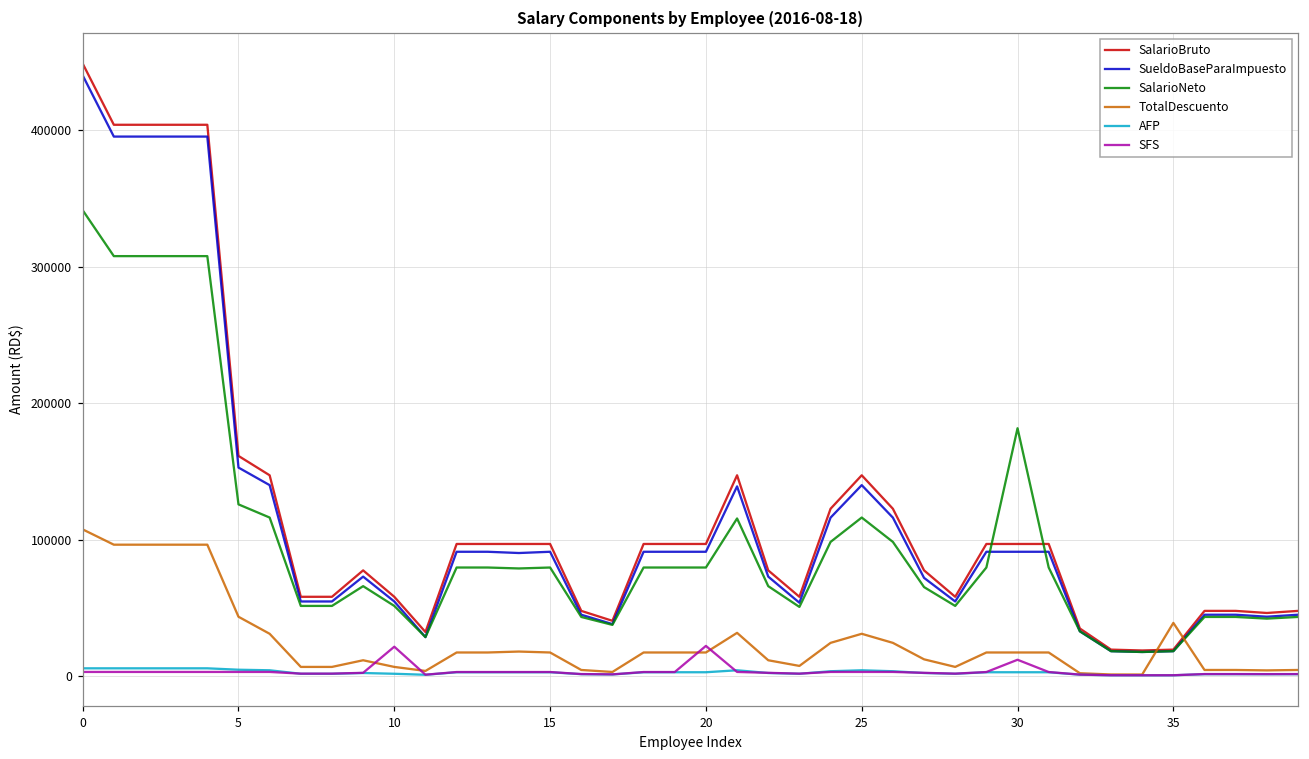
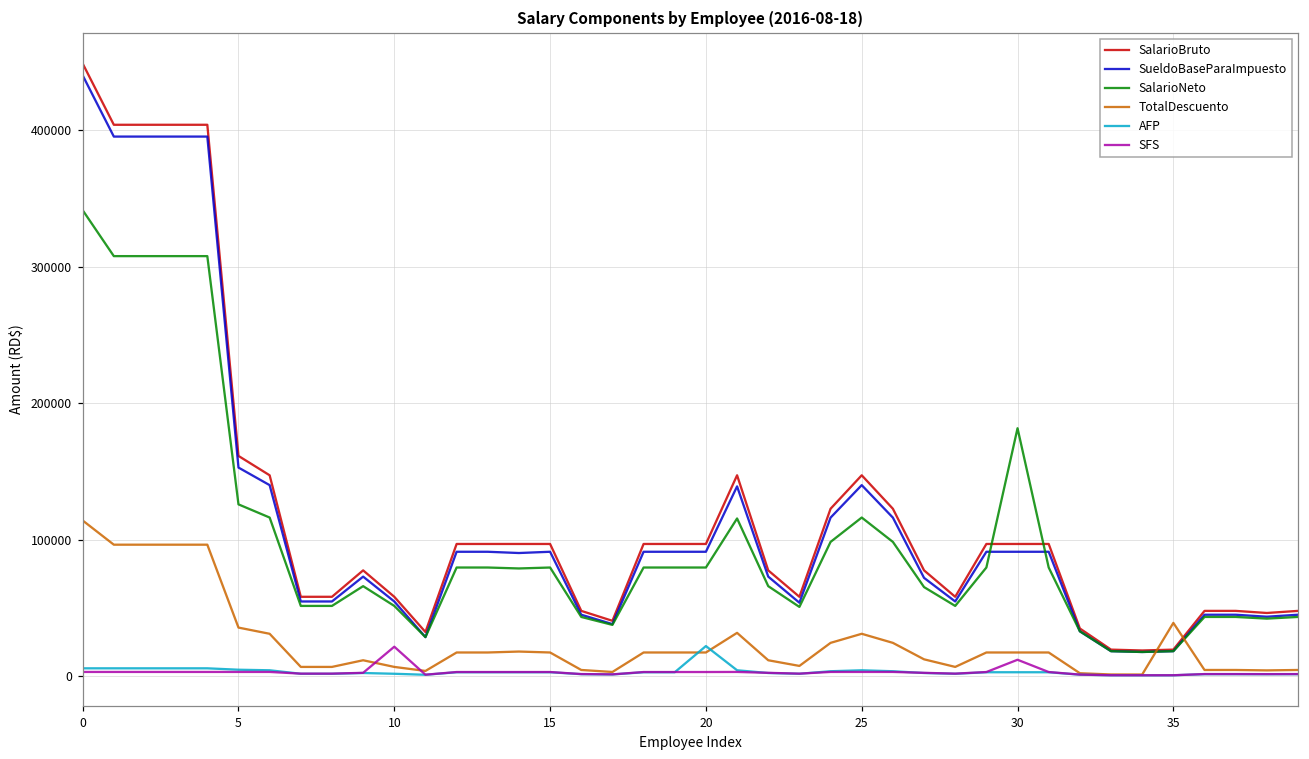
  {
    "SalarioBruto": {
      "0": 449000,
      "5": 161000,
      "10": 58000,
      "15": 97000,
      "20": 97000,
      "25": 147000,
      "30": 97000
    },
    "SueldoBaseParaImpuesto": {
      "0": 440000,
      "5": 153000,
      "10": 55000,
      "15": 91000,
      "20": 91000,
      "25": 140000,
      "30": 91000
    },
    "SalarioNeto": {
      "0": 341000,
      "5": 126000,
      "10": 51000,
      "15": 80000,
      "20": 80000,
      "25": 116000,
      "30": 182000
    },
    "TotalDescuento": {
-     "0": 107000,
-     "5": 43000,
+     "0": 114000,
+     "5": 36000,
      "10": 7000,
      "15": 17000,
      "20": 17000,
      "25": 31000,
      "30": 17000,
      "35": 39000
    },
    "AFP": {
      "0": 6000,
      "10": 2000,
-     "20": 3000,
+     "20": 22000,
      "30": 3000
    },
    "SFS": {
      "0": 3000,
      "10": 21000,
-     "20": 22000,
+     "20": 3000,
      "30": 12000
    }
  }
